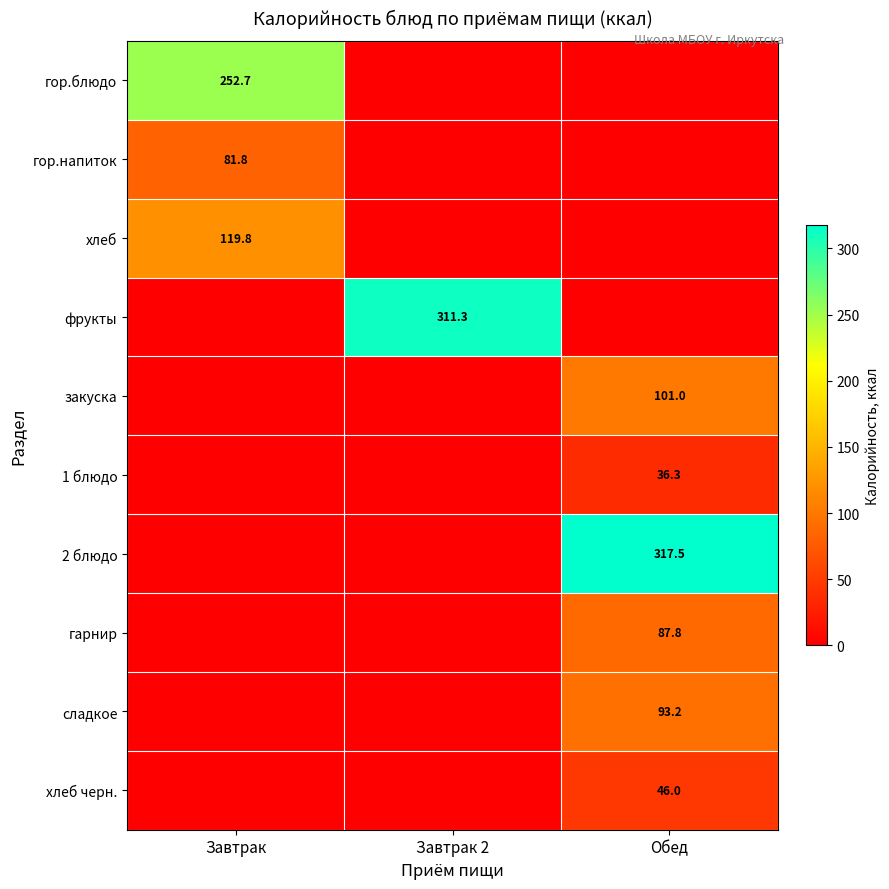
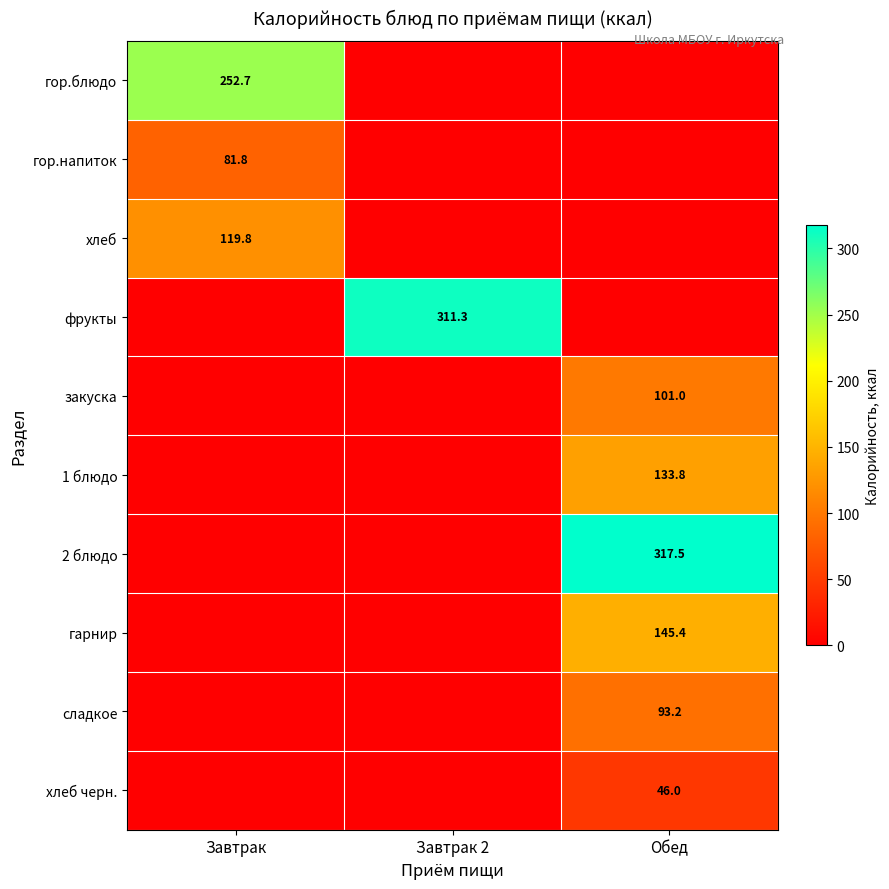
  {
    "гор.блюдо": {
      "Завтрак": 252.7
    },
    "гор.напиток": {
      "Завтрак": 81.8
    },
    "хлеб": {
      "Завтрак": 119.8
    },
    "фрукты": {
      "Завтрак 2": 311.3
    },
    "закуска": {
      "Обед": 101.0
    },
    "1 блюдо": {
-     "Обед": 36.3
+     "Обед": 133.8
    },
    "2 блюдо": {
      "Обед": 317.5
    },
    "гарнир": {
-     "Обед": 87.8
+     "Обед": 145.4
    },
    "сладкое": {
      "Обед": 93.2
    },
    "хлеб черн.": {
      "Обед": 46.0
    }
  }
